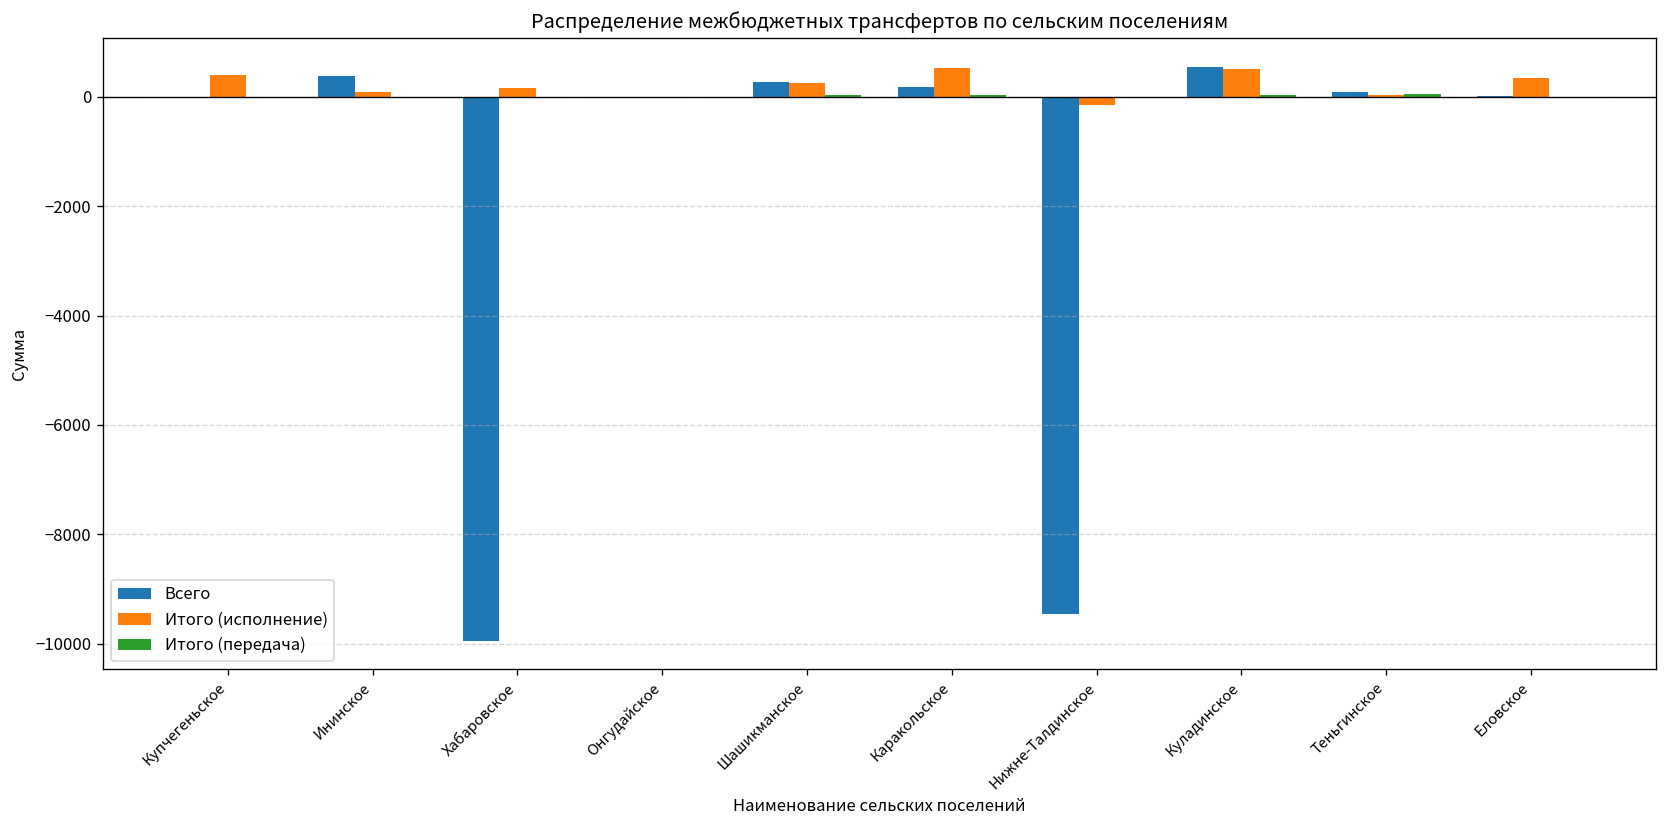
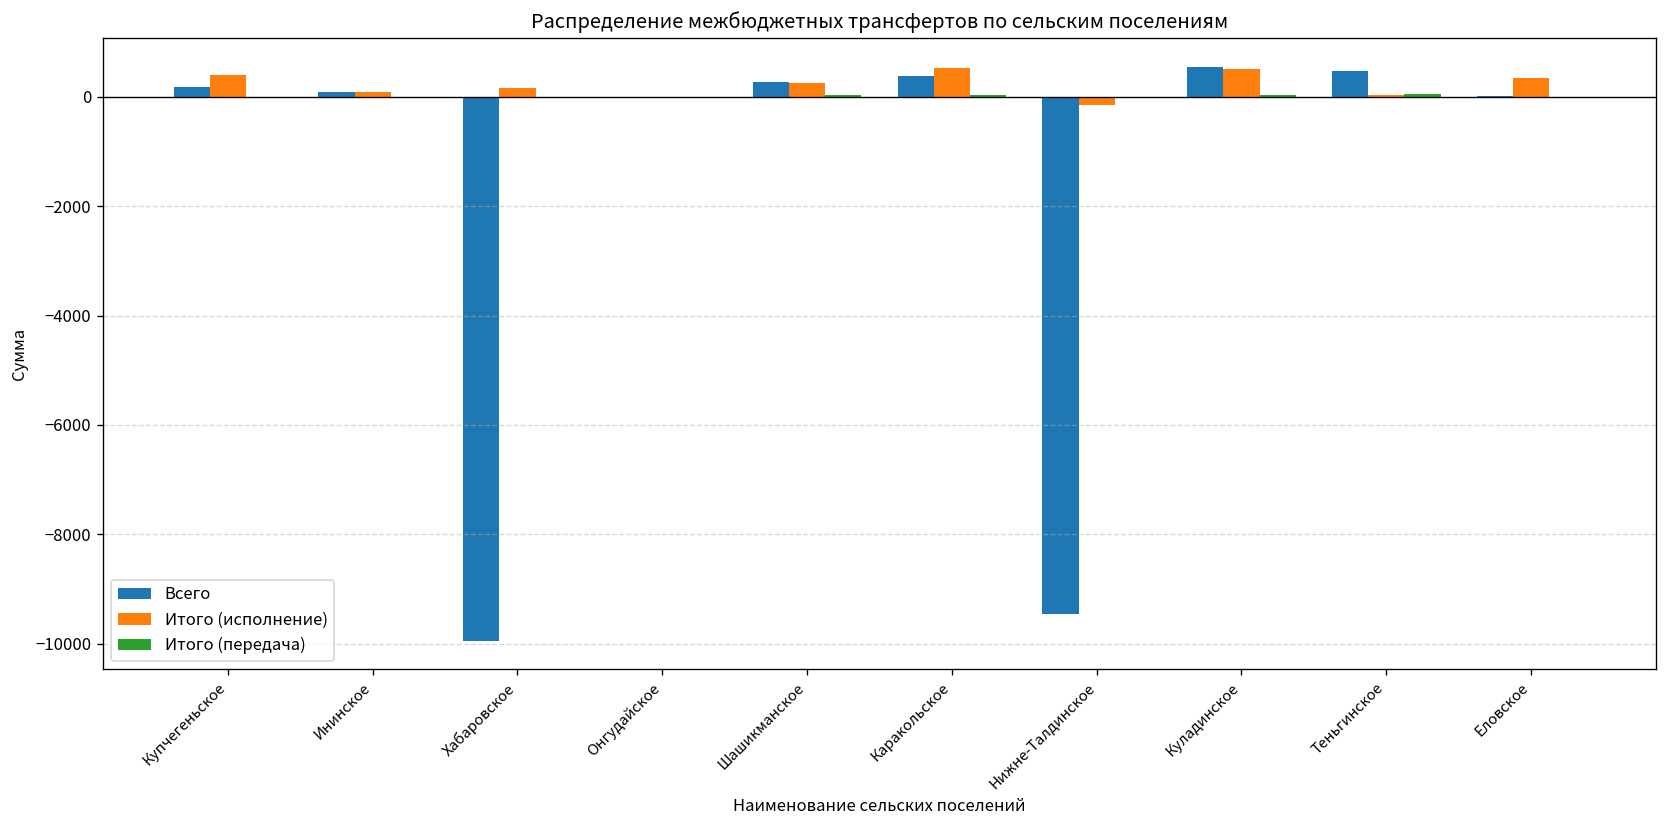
  {
    "Всего": {
-     "Купчегеньское": 0,
-     "Ининское": 400,
+     "Купчегеньское": 200,
+     "Ининское": 100,
      "Хабаровское": -9900,
      "Онгудайское": 0,
      "Шашикманское": 300,
-     "Каракольское": 200,
+     "Каракольское": 400,
      "Нижне-Талдинское": -9500,
      "Куладинское": 500,
-     "Теньгинское": 100
+     "Теньгинское": 500
    },
    "Итого (исполнение)": {
      "Купчегеньское": 400,
      "Ининское": 100,
      "Хабаровское": 200,
      "Онгудайское": 0,
      "Шашикманское": 300,
      "Каракольское": 500,
      "Нижне-Талдинское": -100,
      "Куладинское": 500,
      "Еловское": 300
    },
    "Итого (передача)": {
      "Купчегеньское": 0,
      "Ининское": 0,
      "Хабаровское": 0,
      "Онгудайское": 0,
      "Нижне-Талдинское": 0,
      "Теньгинское": 100,
      "Еловское": 0
    }
  }
